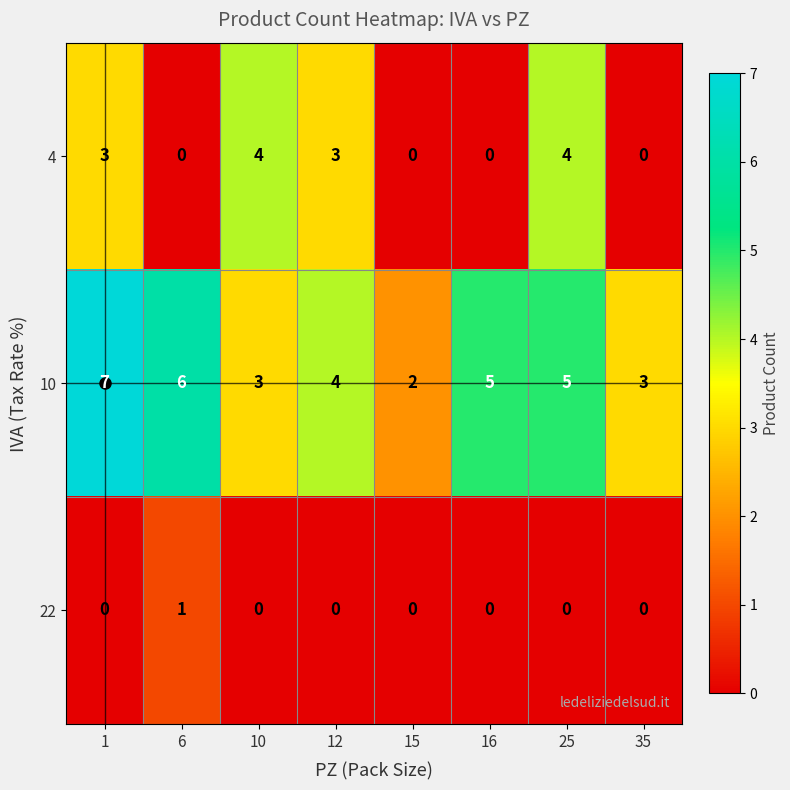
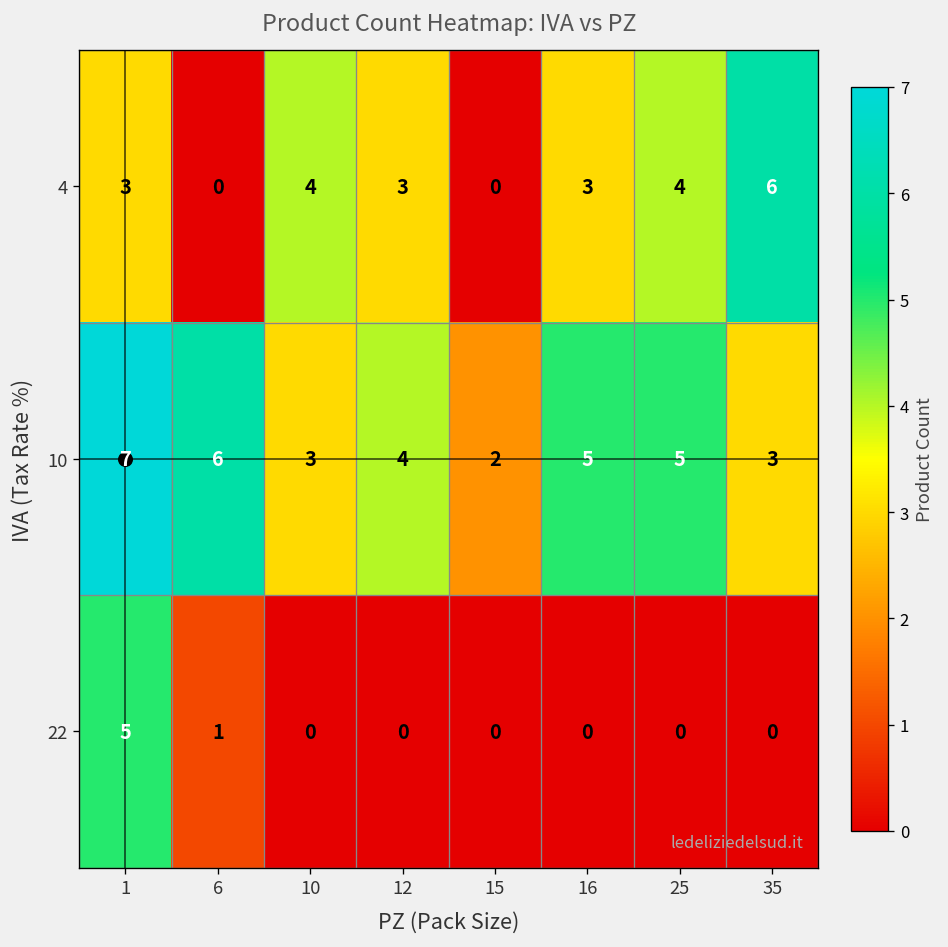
  {
    "4": {
      "1": 3,
      "6": 0,
      "10": 4,
      "12": 3,
      "15": 0,
-     "16": 0,
+     "16": 3,
      "25": 4,
-     "35": 0
+     "35": 6
    },
    "10": {
      "6": 6,
      "10": 3,
      "12": 4,
      "15": 2,
      "16": 5,
      "25": 5,
      "35": 3
    },
    "22": {
-     "1": 0,
+     "1": 5,
      "6": 1,
      "10": 0,
      "12": 0,
      "15": 0,
      "16": 0,
      "25": 0
    }
  }
